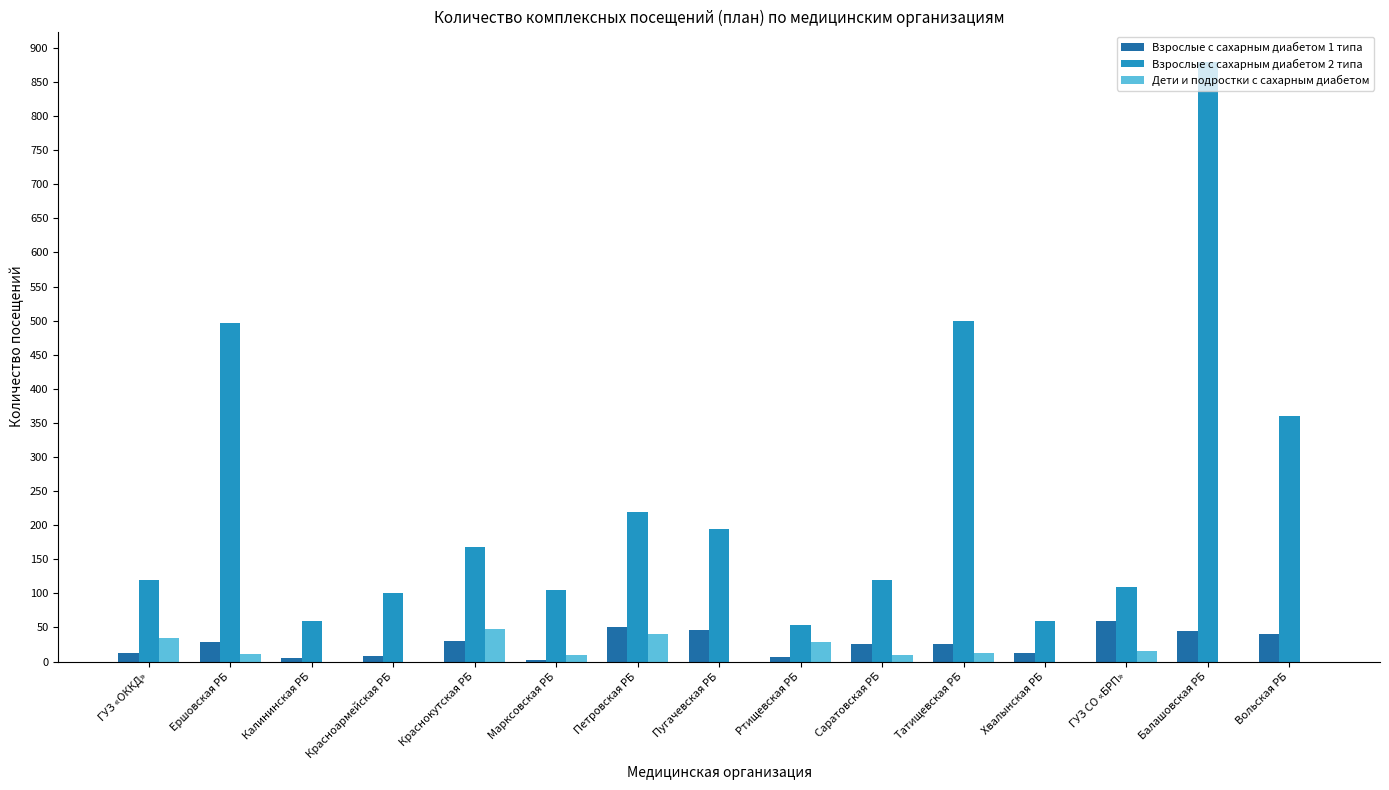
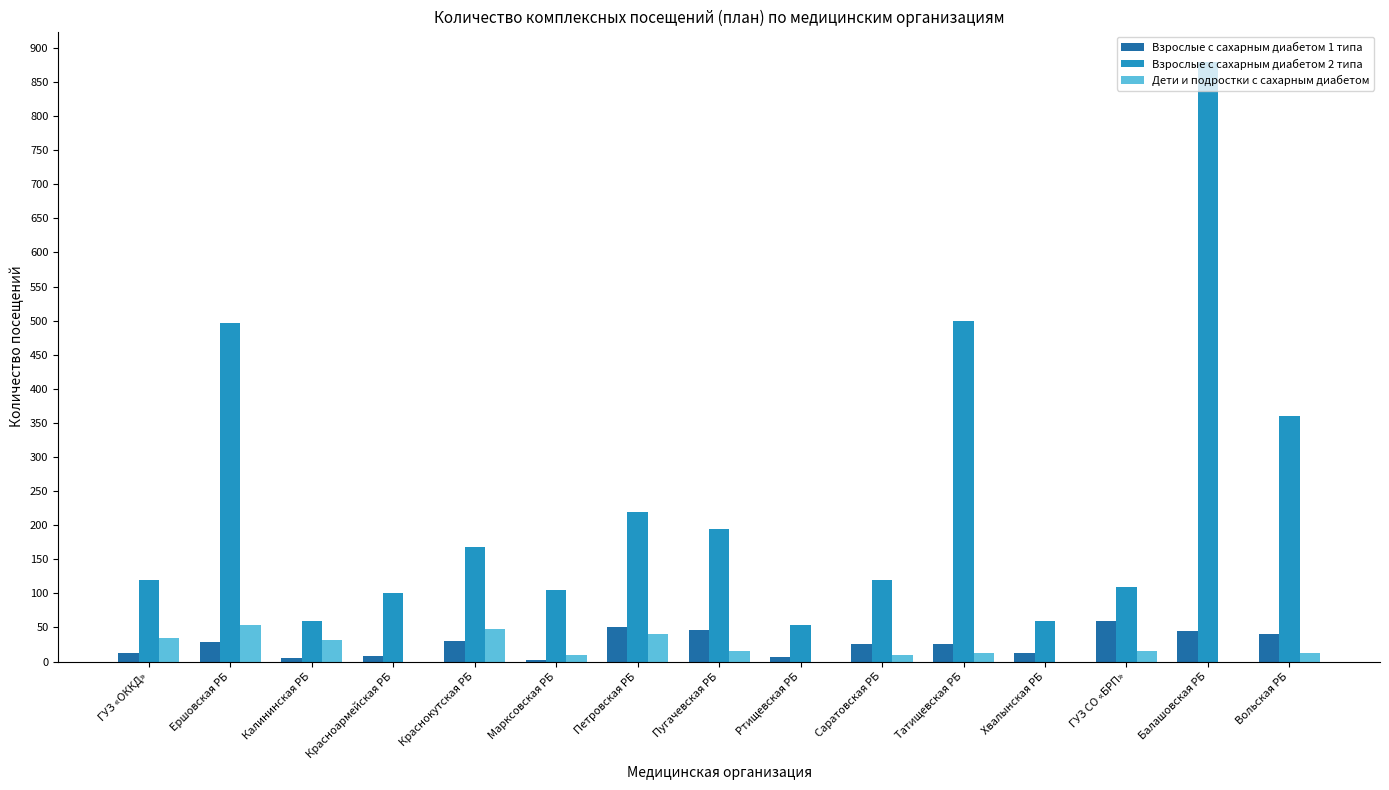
  {
    "Дети и подростки с сахарным диабетом": {
      "ГУЗ «ОККД»": 30,
-     "Ершовская РБ": 10,
-     "Калининская РБ": 0,
+     "Ершовская РБ": 50,
+     "Калининская РБ": 30,
      "Красноармейская РБ": 0,
      "Краснокутская РБ": 50,
      "Марксовская РБ": 10,
      "Петровская РБ": 40,
-     "Пугачевская РБ": 0,
-     "Ртищевская РБ": 30,
+     "Пугачевская РБ": 20,
+     "Ртищевская РБ": 0,
      "Саратовская РБ": 10,
      "Татищевская РБ": 10,
      "Хвалынская РБ": 0,
      "ГУЗ СО «БРП»": 20,
      "Балашовская РБ": 0,
-     "Вольская РБ": 0
+     "Вольская РБ": 10
    }
  }
